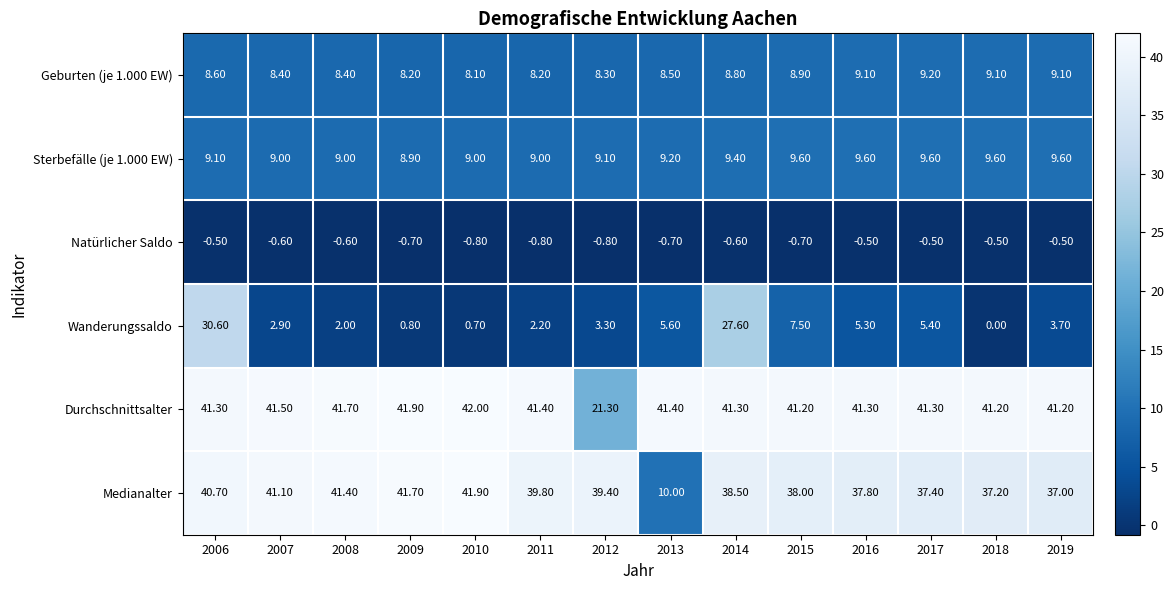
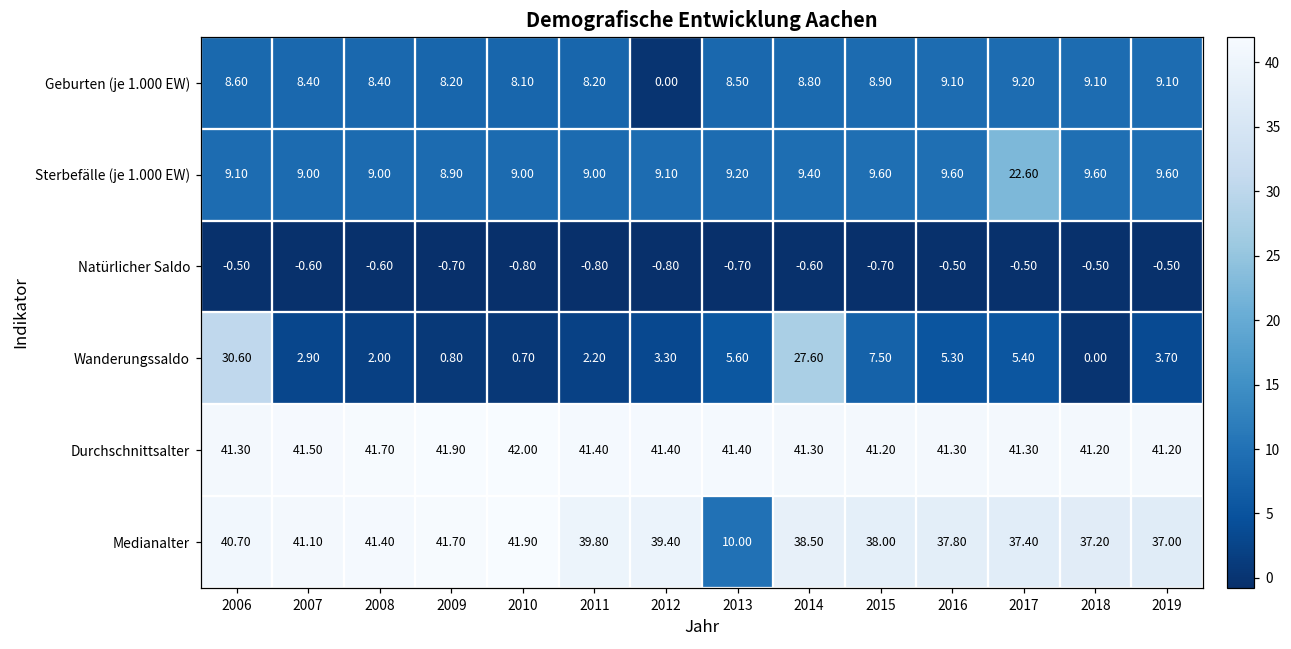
  {
    "Geburten (je 1.000 EW)": {
      "2006": 8.60,
      "2007": 8.40,
      "2008": 8.40,
      "2009": 8.20,
      "2010": 8.10,
      "2011": 8.20,
-     "2012": 8.30,
+     "2012": 0.00,
      "2013": 8.50,
      "2014": 8.80,
      "2015": 8.90,
      "2016": 9.10,
      "2017": 9.20,
      "2018": 9.10,
      "2019": 9.10
    },
    "Sterbefälle (je 1.000 EW)": {
      "2006": 9.10,
      "2007": 9.00,
      "2008": 9.00,
      "2009": 8.90,
      "2010": 9.00,
      "2011": 9.00,
      "2012": 9.10,
      "2013": 9.20,
      "2014": 9.40,
      "2015": 9.60,
      "2016": 9.60,
-     "2017": 9.60,
+     "2017": 22.60,
      "2018": 9.60,
      "2019": 9.60
    },
    "Natürlicher Saldo": {
      "2006": -0.50,
      "2007": -0.60,
      "2008": -0.60,
      "2009": -0.70,
      "2010": -0.80,
      "2011": -0.80,
      "2012": -0.80,
      "2013": -0.70,
      "2014": -0.60,
      "2015": -0.70,
      "2016": -0.50,
      "2017": -0.50,
      "2018": -0.50,
      "2019": -0.50
    },
    "Wanderungssaldo": {
      "2006": 30.60,
      "2007": 2.90,
      "2008": 2.00,
      "2009": 0.80,
      "2010": 0.70,
      "2011": 2.20,
      "2012": 3.30,
      "2013": 5.60,
      "2014": 27.60,
      "2015": 7.50,
      "2016": 5.30,
      "2017": 5.40,
      "2018": 0.00,
      "2019": 3.70
    },
    "Durchschnittsalter": {
      "2006": 41.30,
      "2007": 41.50,
      "2008": 41.70,
      "2009": 41.90,
      "2010": 42.00,
      "2011": 41.40,
-     "2012": 21.30,
+     "2012": 41.40,
      "2013": 41.40,
      "2014": 41.30,
      "2015": 41.20,
      "2016": 41.30,
      "2017": 41.30,
      "2018": 41.20,
      "2019": 41.20
    },
    "Medianalter": {
      "2006": 40.70,
      "2007": 41.10,
      "2008": 41.40,
      "2009": 41.70,
      "2010": 41.90,
      "2011": 39.80,
      "2012": 39.40,
      "2013": 10.00,
      "2014": 38.50,
      "2015": 38.00,
      "2016": 37.80,
      "2017": 37.40,
      "2018": 37.20,
      "2019": 37.00
    }
  }
